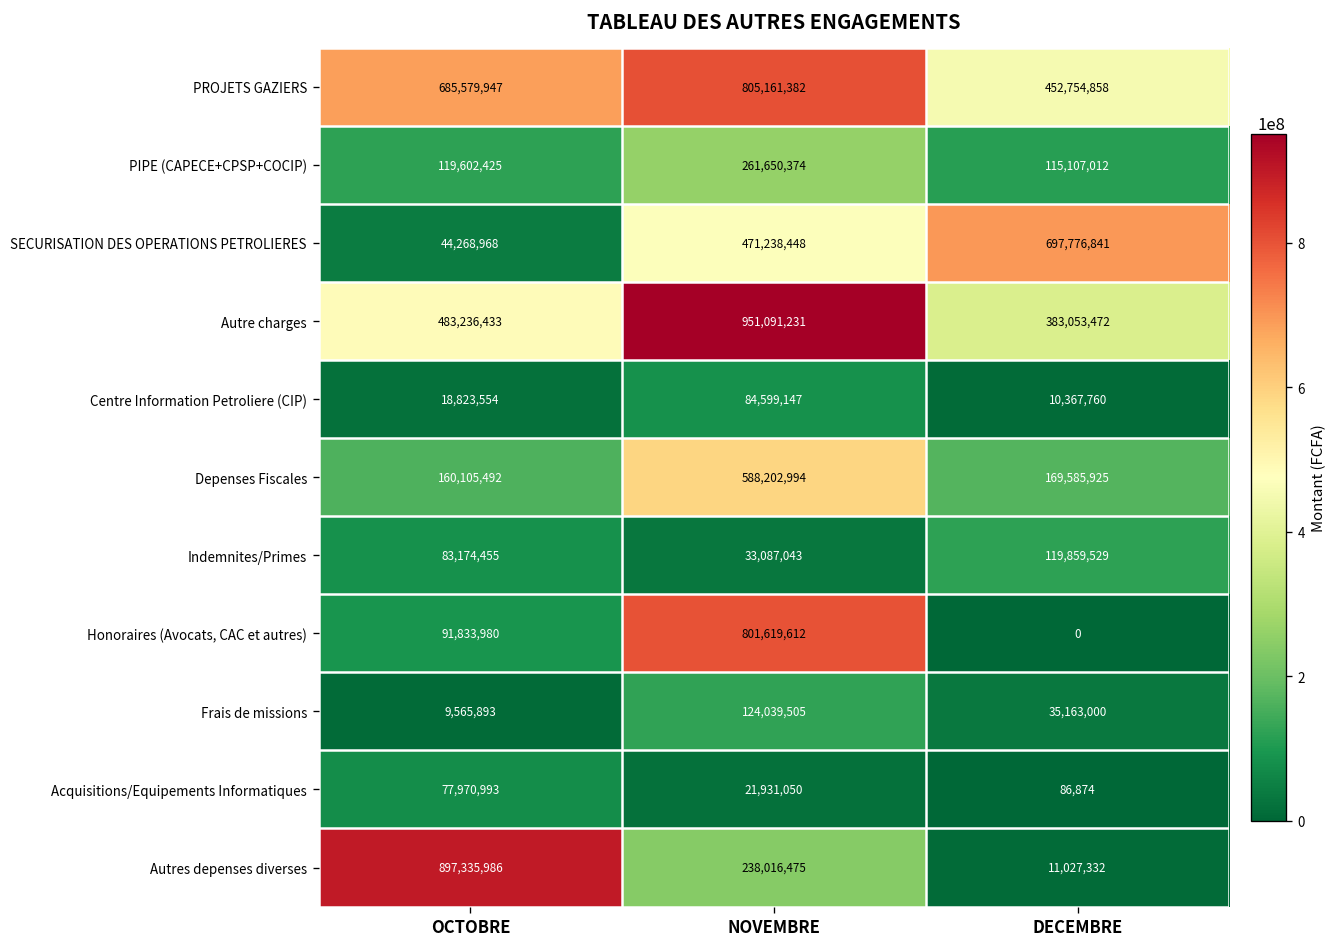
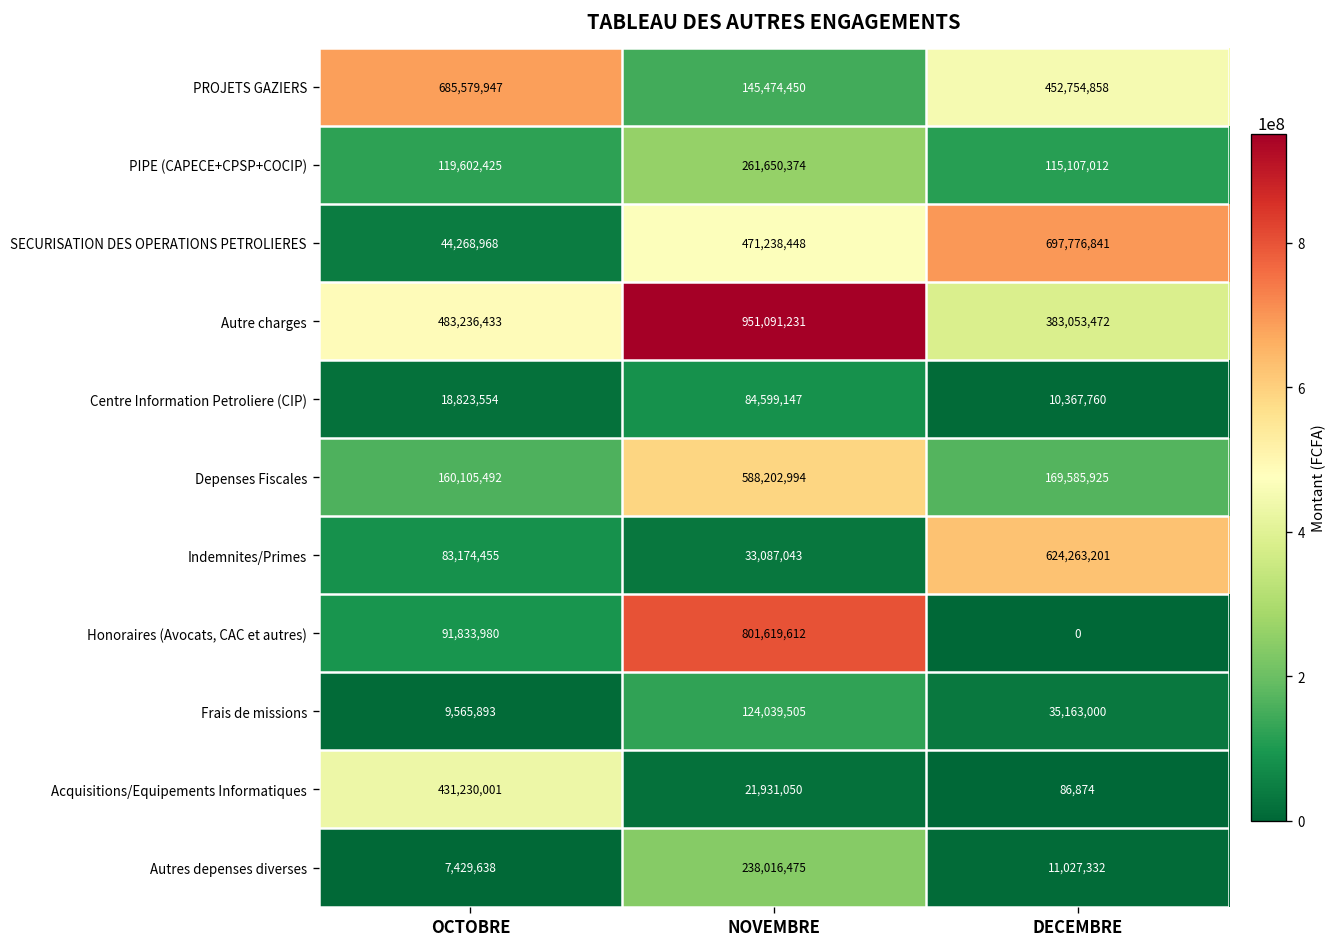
  {
    "PROJETS GAZIERS": {
      "OCTOBRE": "685,579,947",
-     "NOVEMBRE": "805,161,382",
+     "NOVEMBRE": "145,474,450",
      "DECEMBRE": "452,754,858"
    },
    "PIPE (CAPECE+CPSP+COCIP)": {
      "OCTOBRE": "119,602,425",
      "NOVEMBRE": "261,650,374",
      "DECEMBRE": "115,107,012"
    },
    "SECURISATION DES OPERATIONS PETROLIERES": {
      "OCTOBRE": "44,268,968",
      "NOVEMBRE": "471,238,448",
      "DECEMBRE": "697,776,841"
    },
    "Autre charges": {
      "OCTOBRE": "483,236,433",
      "NOVEMBRE": "951,091,231",
      "DECEMBRE": "383,053,472"
    },
    "Centre Information Petroliere (CIP)": {
      "OCTOBRE": "18,823,554",
      "NOVEMBRE": "84,599,147",
      "DECEMBRE": "10,367,760"
    },
    "Depenses Fiscales": {
      "OCTOBRE": "160,105,492",
      "NOVEMBRE": "588,202,994",
      "DECEMBRE": "169,585,925"
    },
    "Indemnites/Primes": {
      "OCTOBRE": "83,174,455",
      "NOVEMBRE": "33,087,043",
-     "DECEMBRE": "119,859,529"
+     "DECEMBRE": "624,263,201"
    },
    "Honoraires (Avocats, CAC et autres)": {
      "OCTOBRE": "91,833,980",
      "NOVEMBRE": "801,619,612",
      "DECEMBRE": "0"
    },
    "Frais de missions": {
      "OCTOBRE": "9,565,893",
      "NOVEMBRE": "124,039,505",
      "DECEMBRE": "35,163,000"
    },
    "Acquisitions/Equipements Informatiques": {
-     "OCTOBRE": "77,970,993",
+     "OCTOBRE": "431,230,001",
      "NOVEMBRE": "21,931,050",
      "DECEMBRE": "86,874"
    },
    "Autres depenses diverses": {
-     "OCTOBRE": "897,335,986",
+     "OCTOBRE": "7,429,638",
      "NOVEMBRE": "238,016,475",
      "DECEMBRE": "11,027,332"
    }
  }
